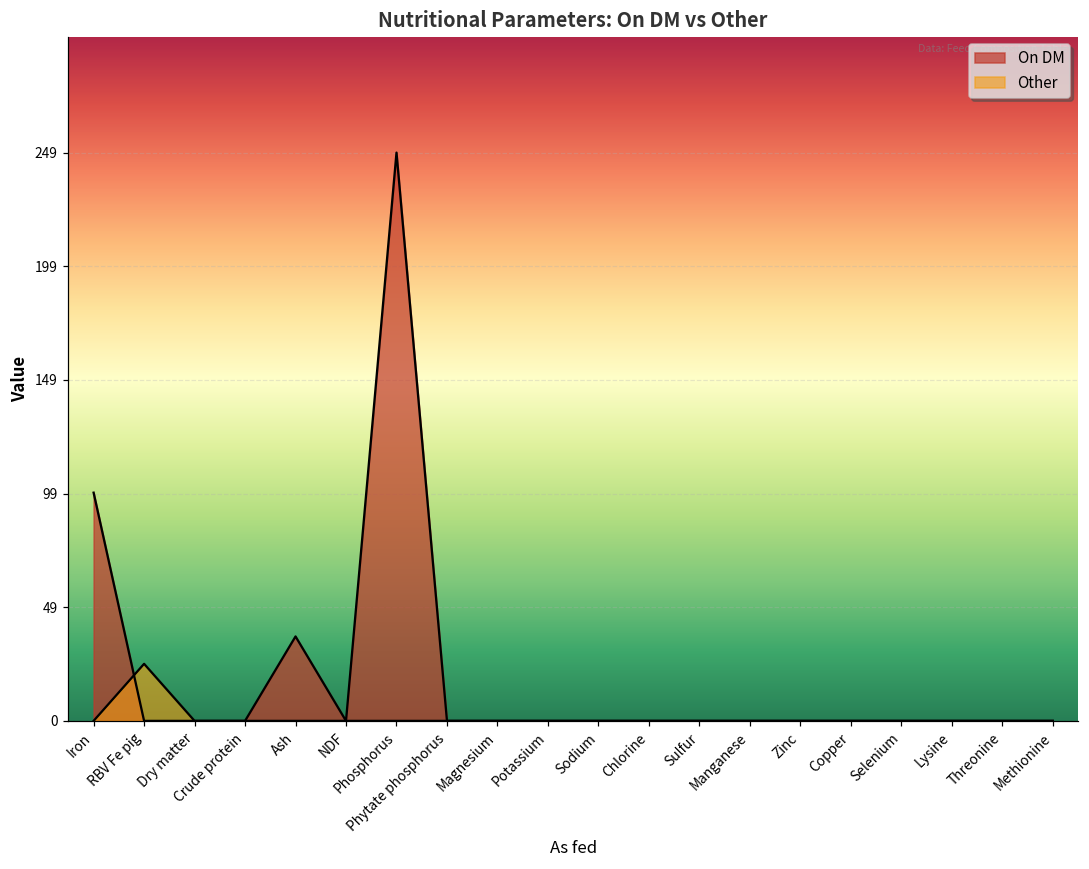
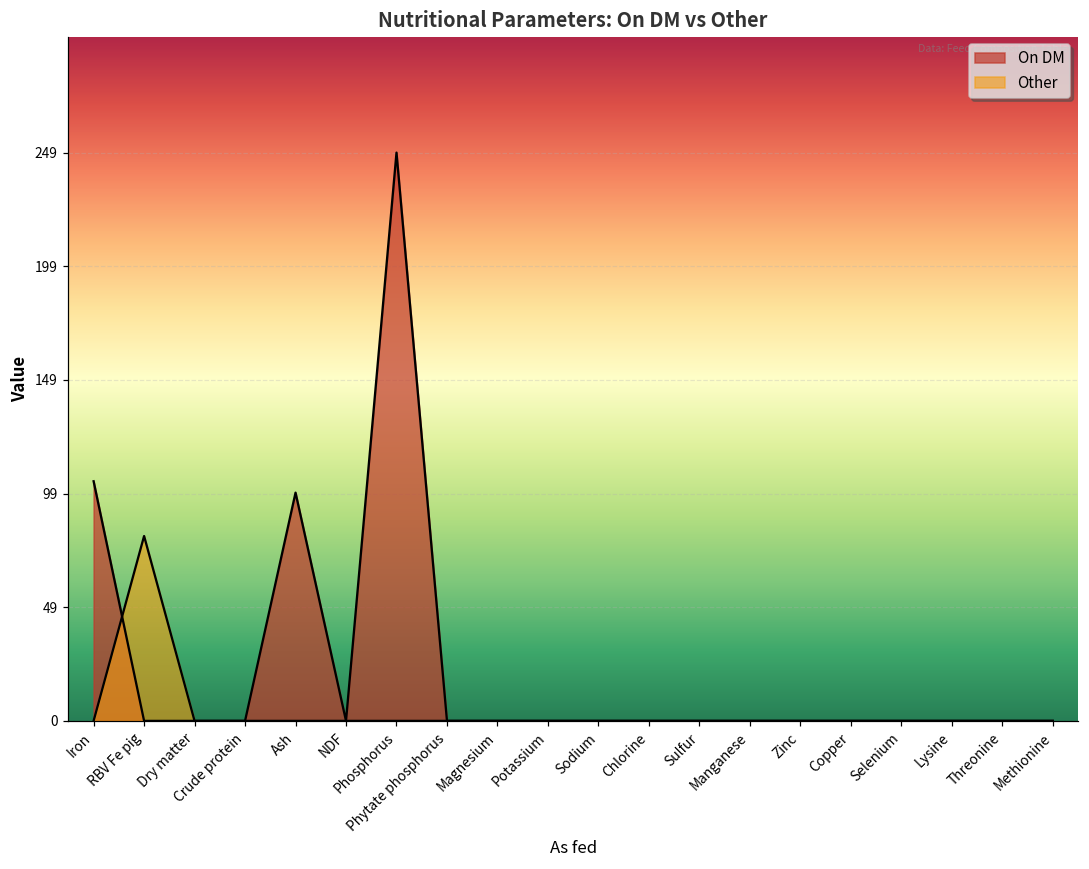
  {
    "On DM": {
-     "Iron": 100,
+     "Iron": 105,
      "RBV Fe pig": 0,
-     "Ash": 37,
+     "Ash": 100,
      "Phosphorus": 249
    },
    "Other": {
      "Iron": 0,
-     "RBV Fe pig": 25,
+     "RBV Fe pig": 81,
      "Ash": 0,
      "Phosphorus": 0
    }
  }
